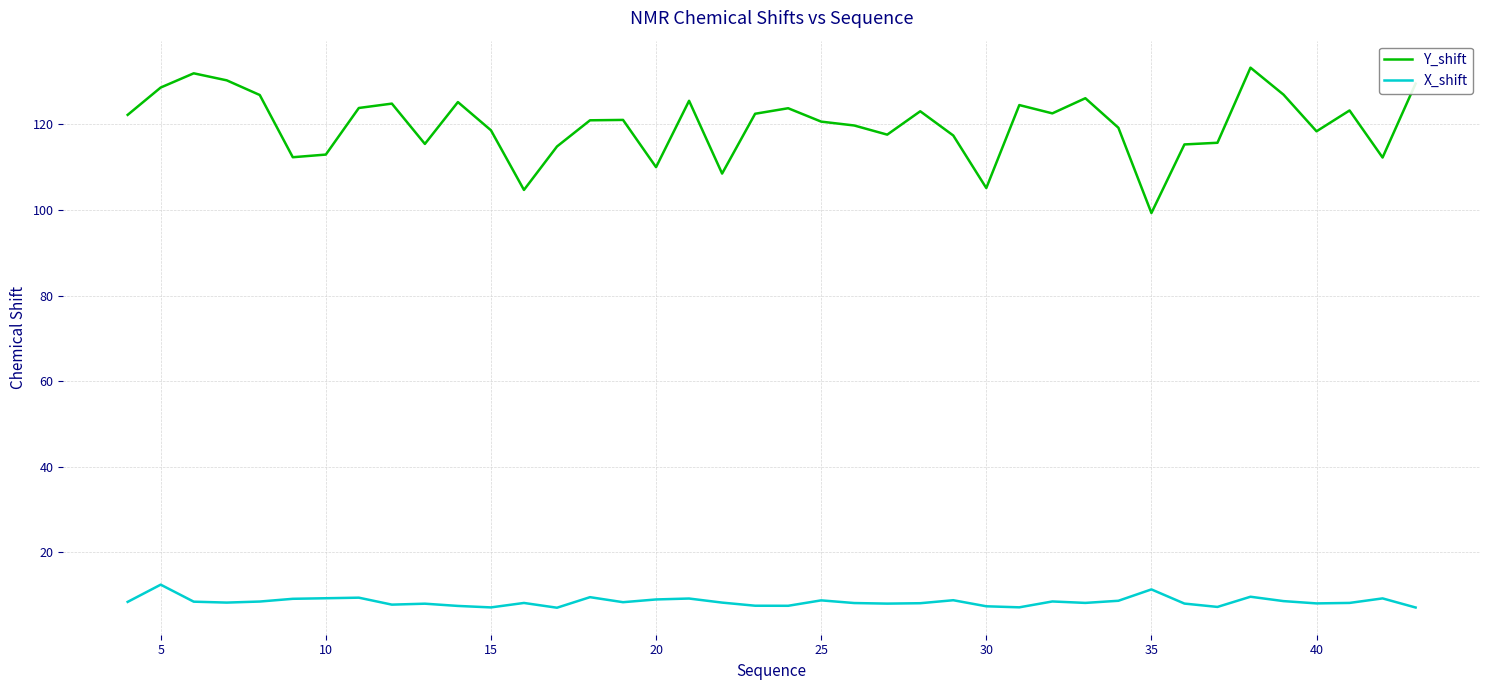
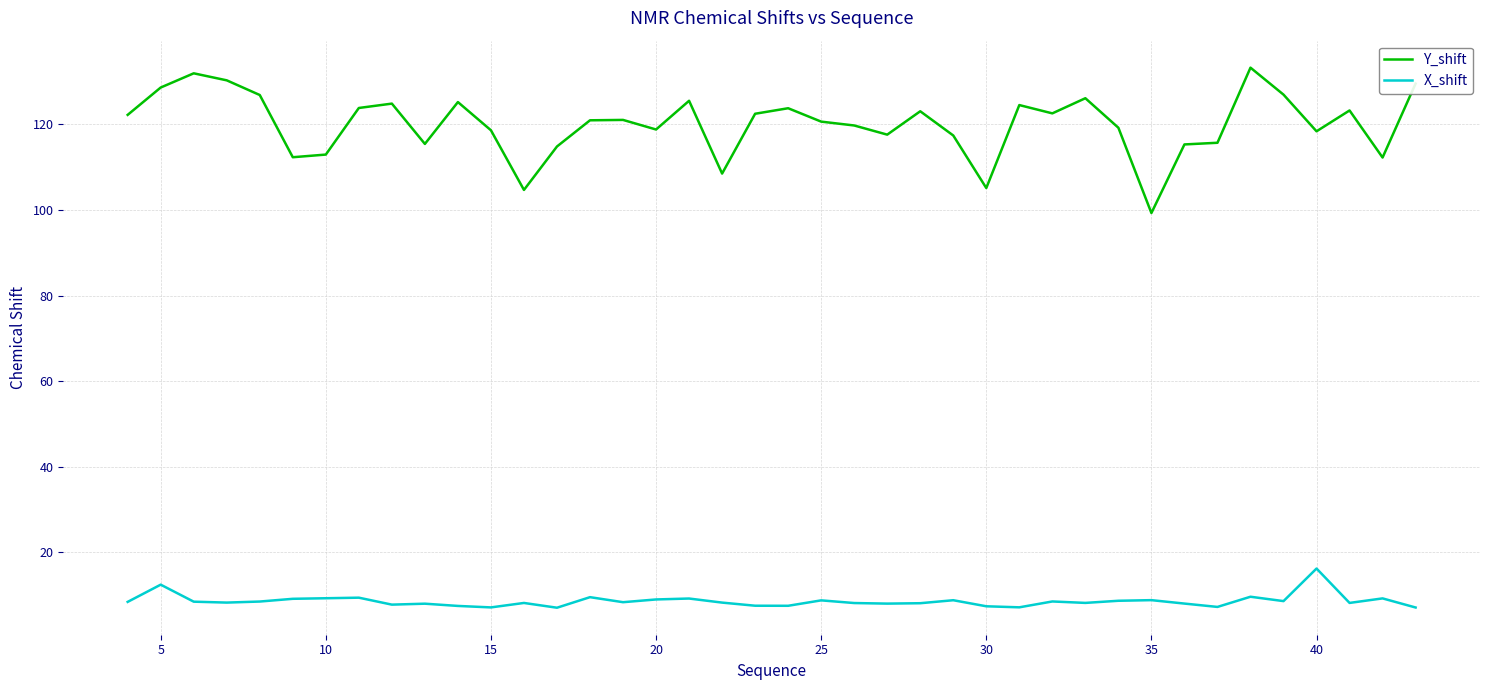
  {
    "Y_shift": {
      "5": 129,
      "10": 113,
      "15": 119,
-     "20": 110,
+     "20": 119,
      "25": 121,
      "30": 105,
      "35": 99,
      "40": 118
    },
    "X_shift": {
      "5": 12,
      "10": 9,
      "15": 7,
      "20": 9,
      "25": 9,
      "30": 7,
-     "35": 11,
-     "40": 8
+     "35": 9,
+     "40": 16
    }
  }
